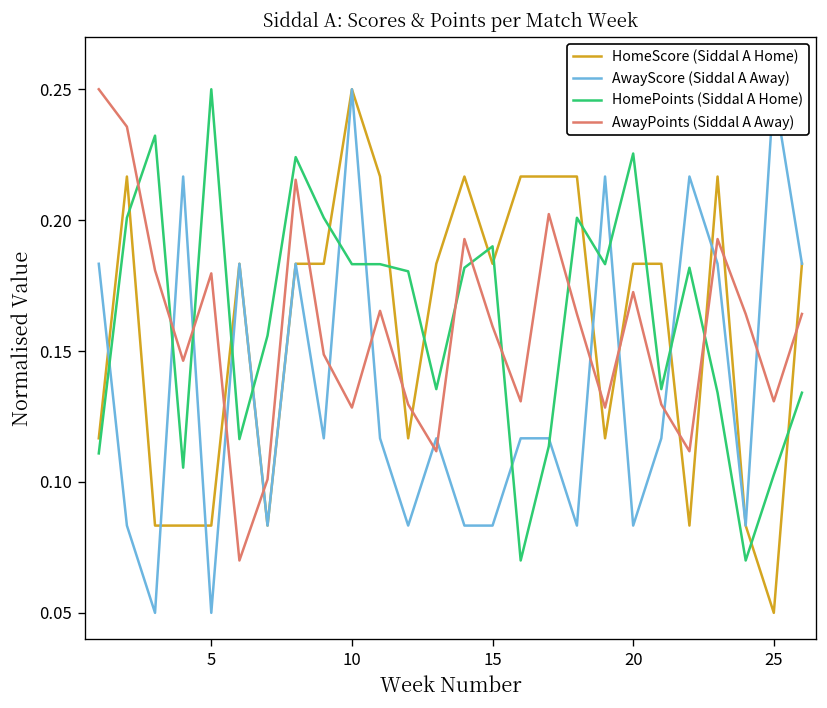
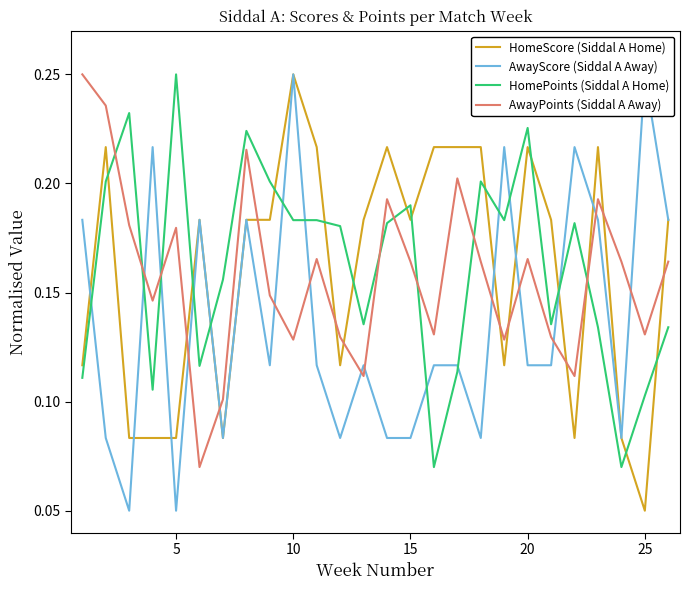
  {
    "HomeScore (Siddal A Home)": {
      "5": 0.083,
      "15": 0.183,
-     "20": 0.183,
+     "20": 0.217,
      "25": 0.050
    },
    "AwayScore (Siddal A Away)": {
      "5": 0.050,
      "15": 0.083,
-     "20": 0.083
+     "20": 0.117
    },
    "HomePoints (Siddal A Home)": {
      "5": 0.250,
      "10": 0.183,
      "15": 0.190,
      "20": 0.225,
      "25": 0.103
    },
    "AwayPoints (Siddal A Away)": {
      "5": 0.180,
      "10": 0.128,
-     "15": 0.159,
-     "20": 0.173,
+     "15": 0.164,
+     "20": 0.165,
      "25": 0.131
    }
  }
